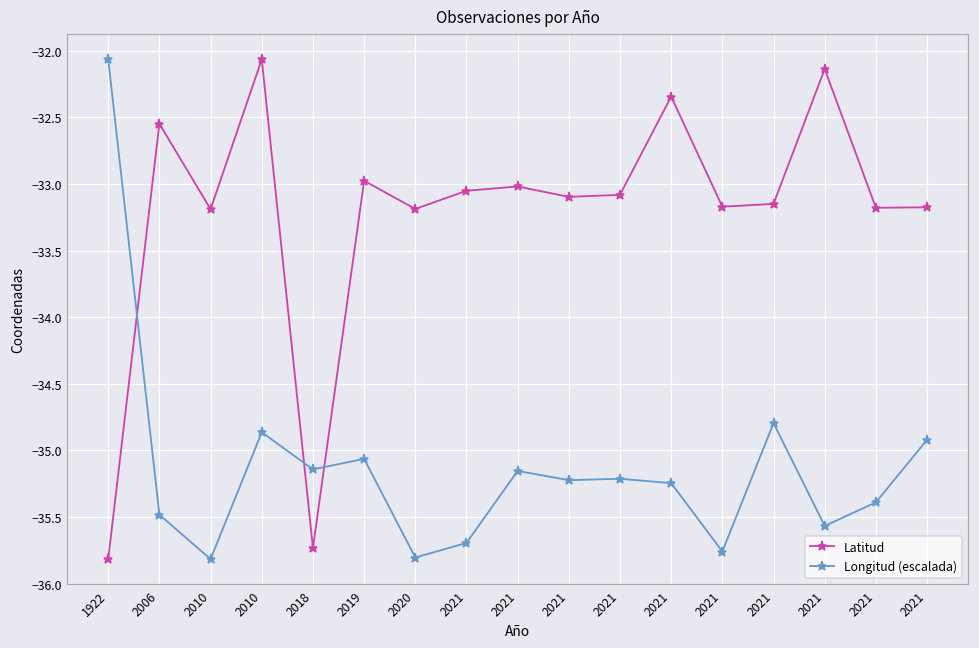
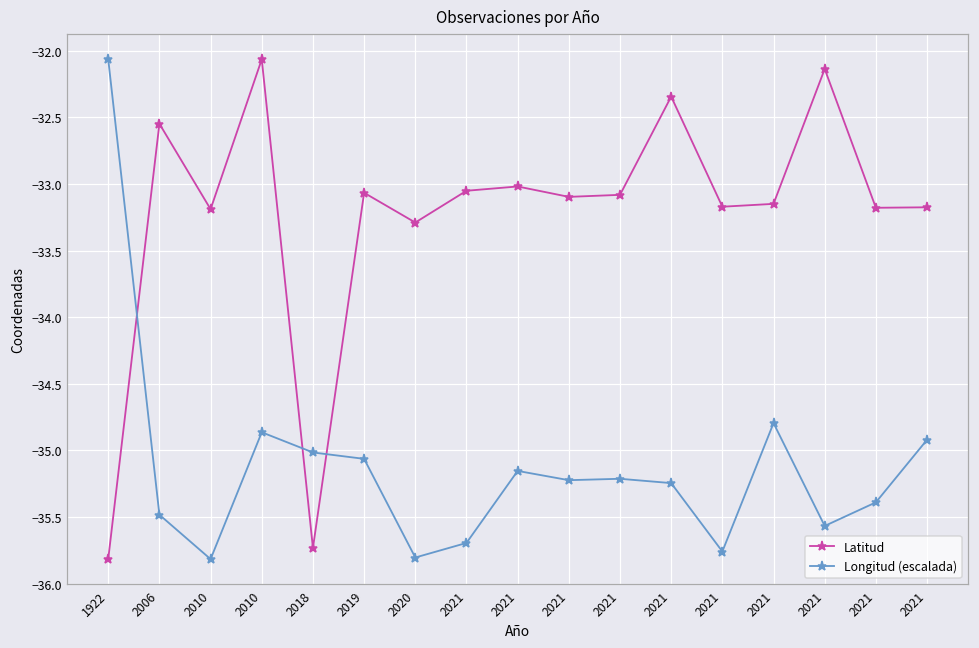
  {
    "Latitud": {
      "1922": -35.82,
      "2006": -32.55,
      "2018": -35.73,
-     "2019": -32.98,
-     "2020": -33.19
+     "2019": -33.07,
+     "2020": -33.29
    },
    "Longitud (escalada)": {
      "1922": -32.06,
      "2006": -35.48,
-     "2018": -35.14,
+     "2018": -35.01,
      "2019": -35.06,
      "2020": -35.80
    }
  }
